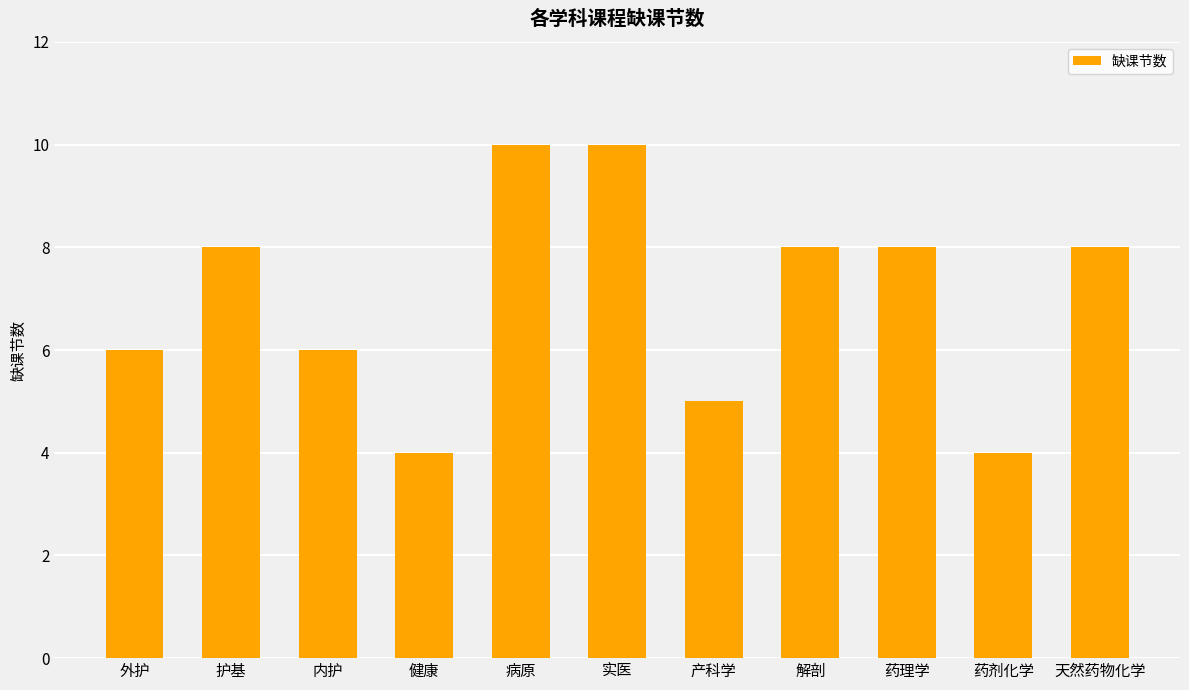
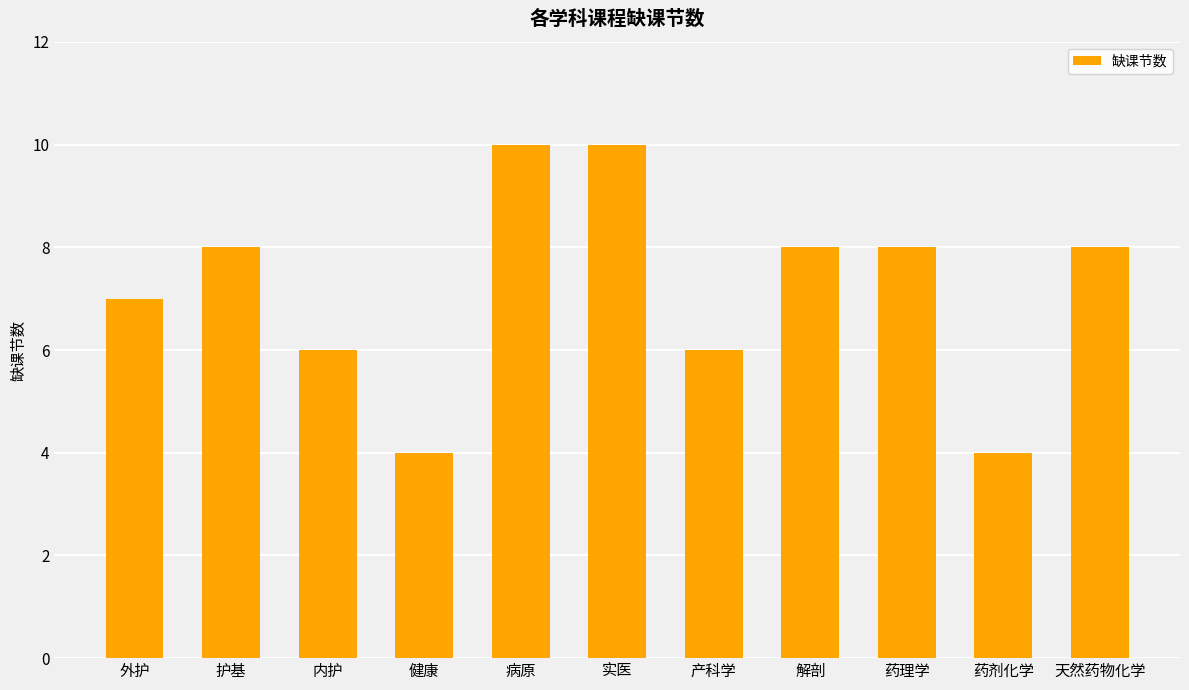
  {
-   "外护": 6,
+   "外护": 7,
    "护基": 8,
    "内护": 6,
    "健康": 4,
    "病原": 10,
    "实医": 10,
-   "产科学": 5,
+   "产科学": 6,
    "解剖": 8,
    "药理学": 8,
    "药剂化学": 4,
    "天然药物化学": 8
  }
